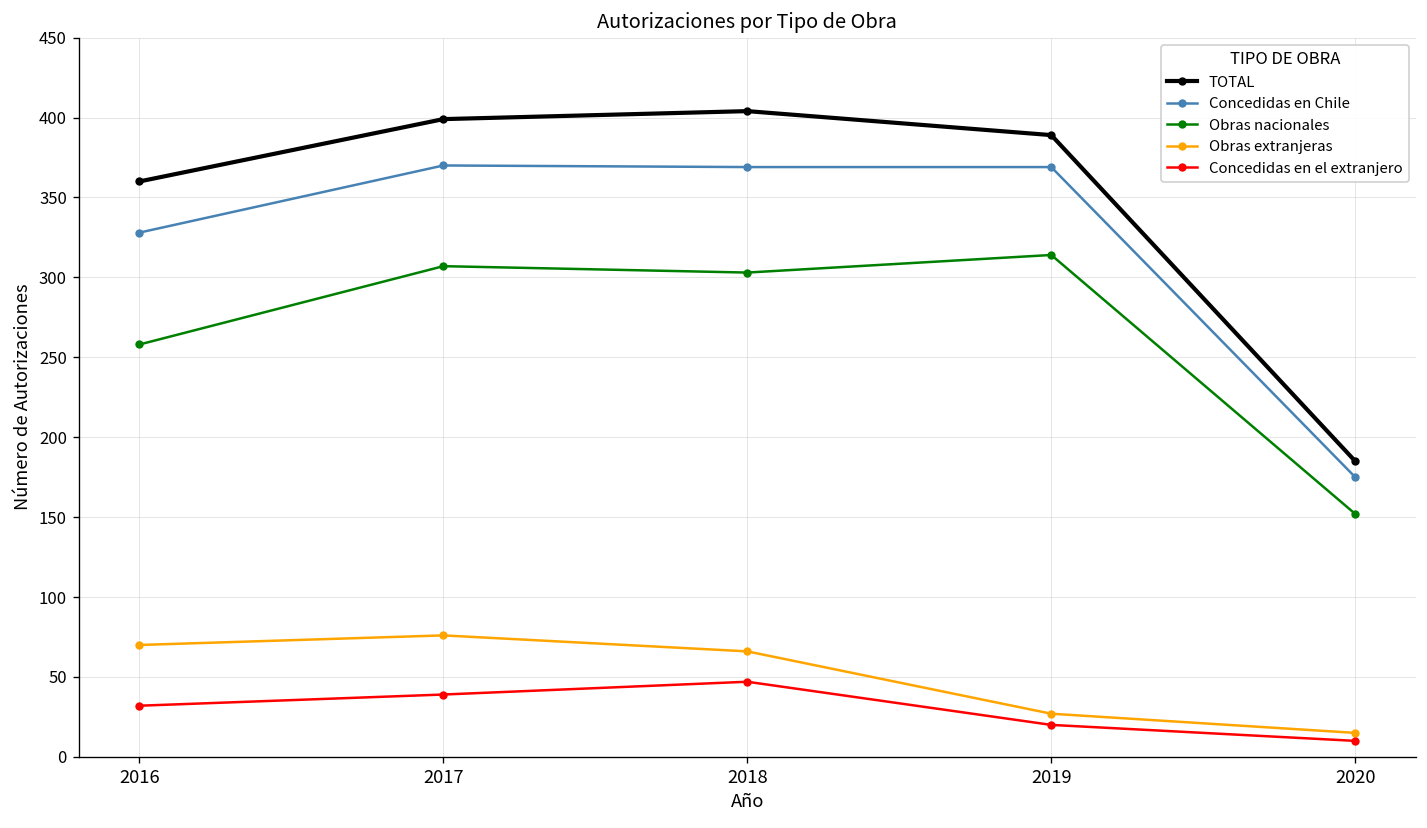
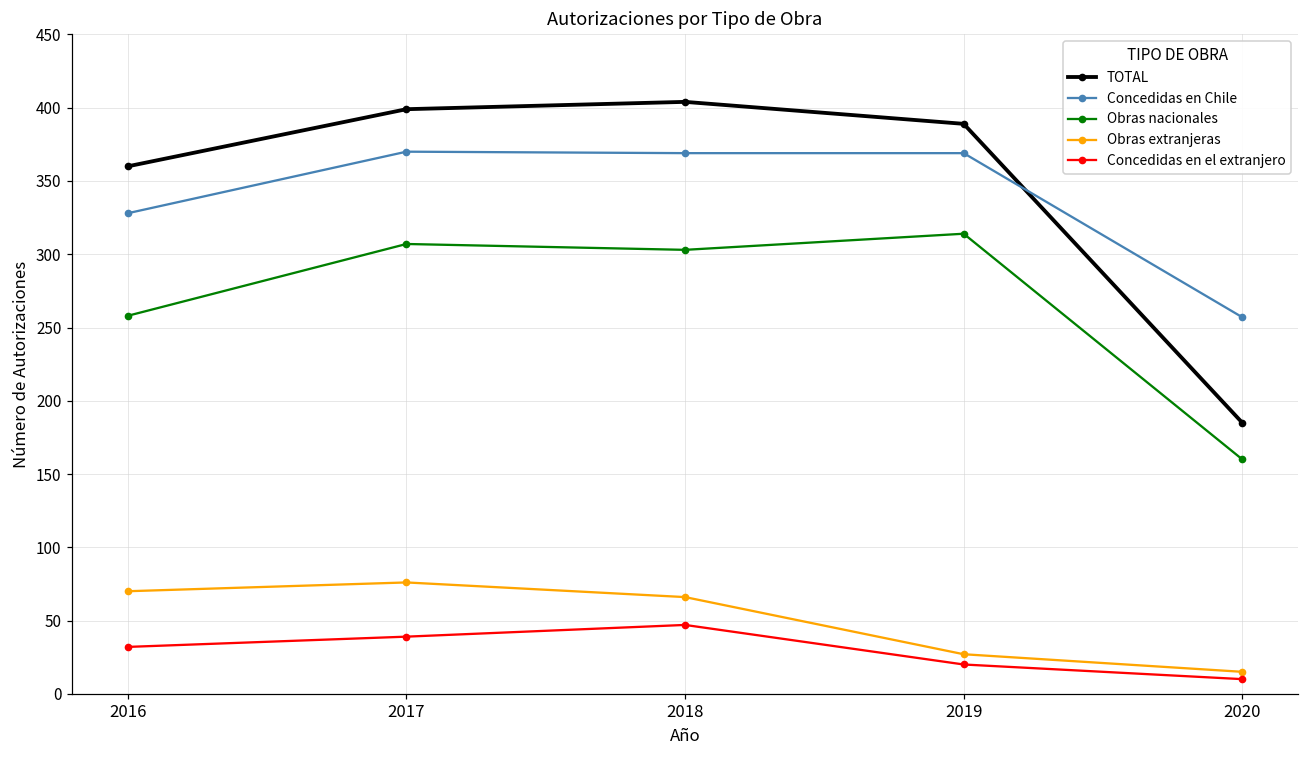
  {
    "TOTAL": {
      "2016": 360,
      "2017": 399,
      "2018": 404,
      "2019": 389,
      "2020": 185
    },
    "Concedidas en Chile": {
      "2016": 328,
      "2017": 370,
      "2018": 369,
      "2019": 369,
-     "2020": 175
+     "2020": 257
    },
    "Obras nacionales": {
      "2016": 258,
      "2017": 307,
      "2018": 303,
      "2019": 314,
-     "2020": 152
+     "2020": 160
    },
    "Obras extranjeras": {
      "2016": 70,
      "2017": 76,
      "2018": 66,
      "2019": 27,
      "2020": 15
    },
    "Concedidas en el extranjero": {
      "2016": 32,
      "2017": 39,
      "2018": 47,
      "2019": 20,
      "2020": 10
    }
  }
